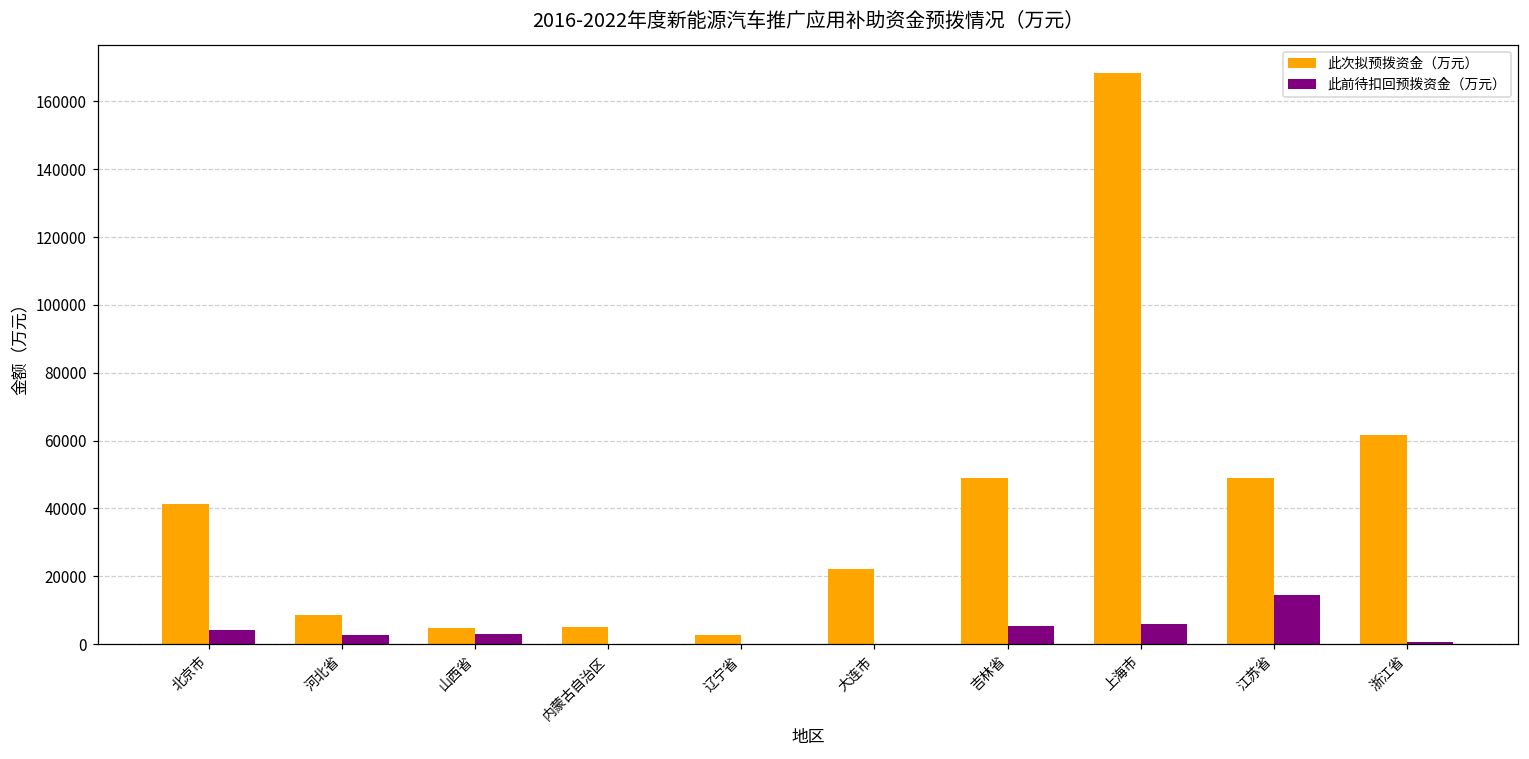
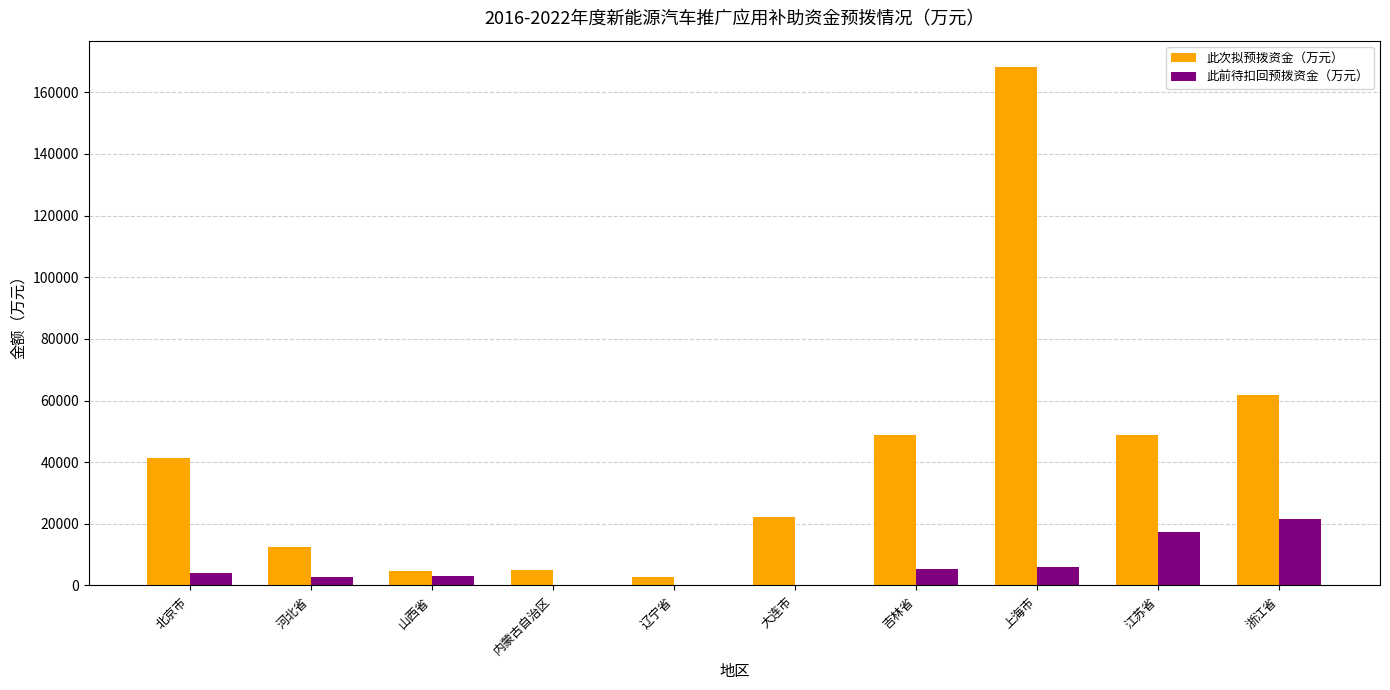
  {
    "此次拟预拨资金（万元）": {
      "北京市": 41000,
-     "河北省": 9000,
+     "河北省": 12000,
      "山西省": 5000,
      "内蒙古自治区": 5000,
      "辽宁省": 3000,
      "大连市": 22000,
      "吉林省": 49000,
      "上海市": 168000,
      "江苏省": 49000,
      "浙江省": 62000
    },
    "此前待扣回预拨资金（万元）": {
      "北京市": 4000,
      "河北省": 3000,
      "山西省": 3000,
      "内蒙古自治区": 0,
      "辽宁省": 0,
      "大连市": 0,
      "吉林省": 5000,
      "上海市": 6000,
-     "江苏省": 14000,
-     "浙江省": 1000
+     "江苏省": 17000,
+     "浙江省": 22000
    }
  }
